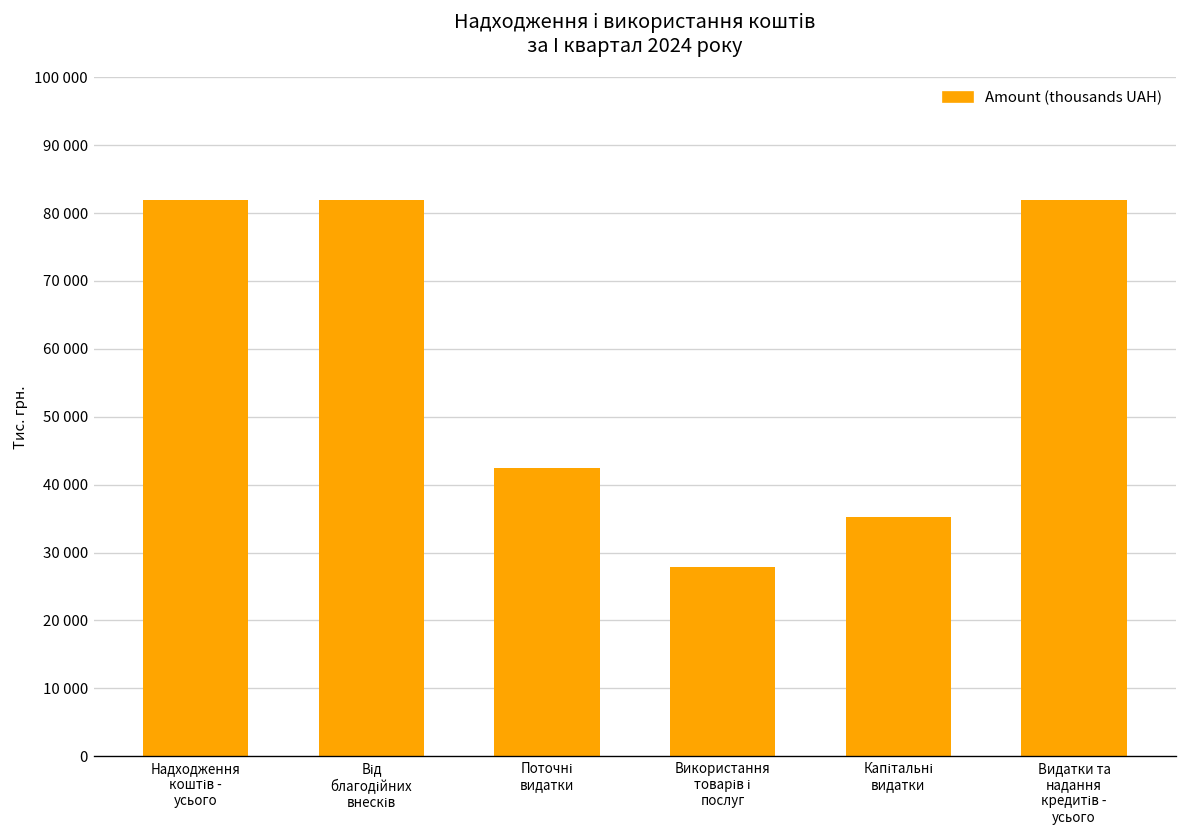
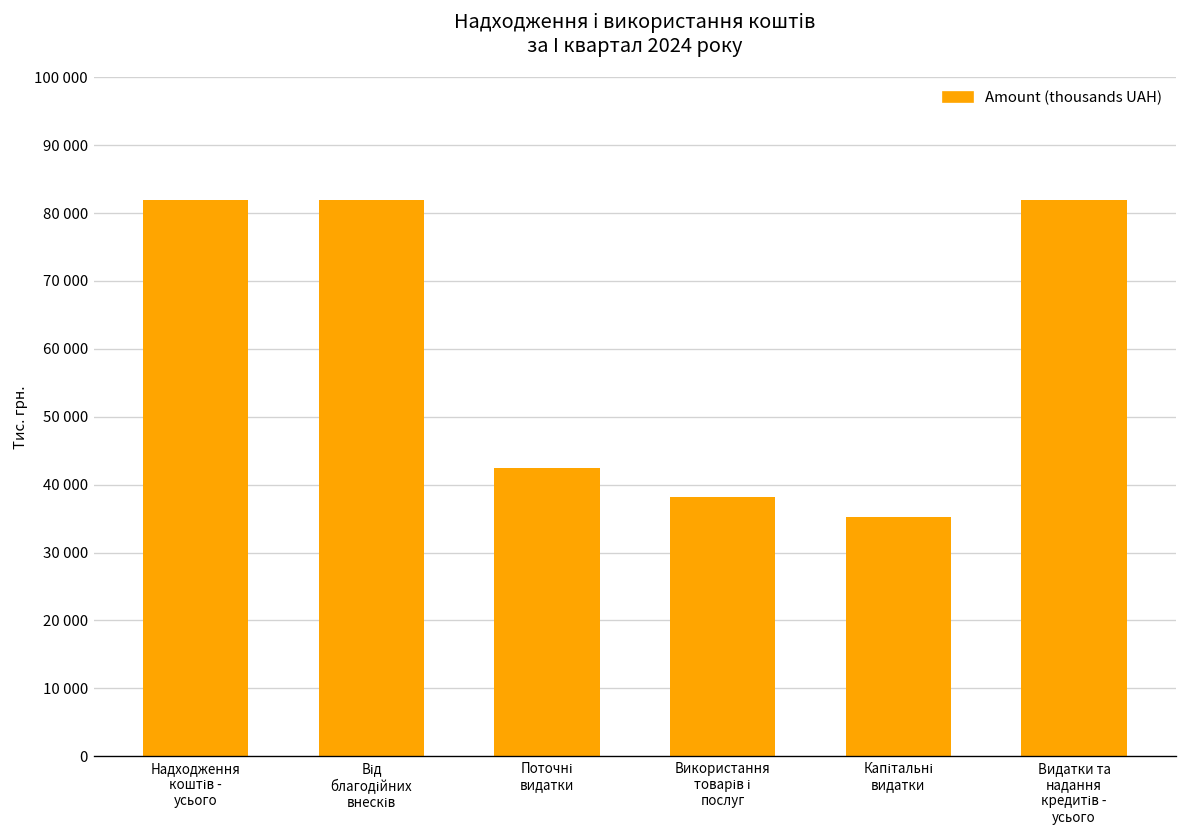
  {
    "Надходження коштів - усього": 82000,
    "Від благодійних внесків": 82000,
    "Поточні видатки": 42000,
-   "Використання товарів і послуг": 28000,
+   "Використання товарів і послуг": 38000,
    "Капітальні видатки": 35000,
    "Видатки та надання кредитів - усього": 82000
  }
